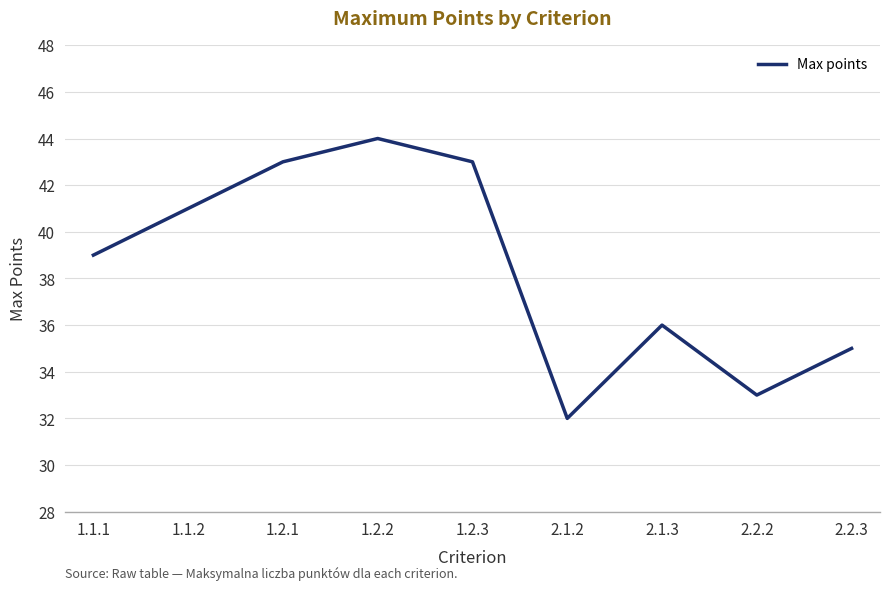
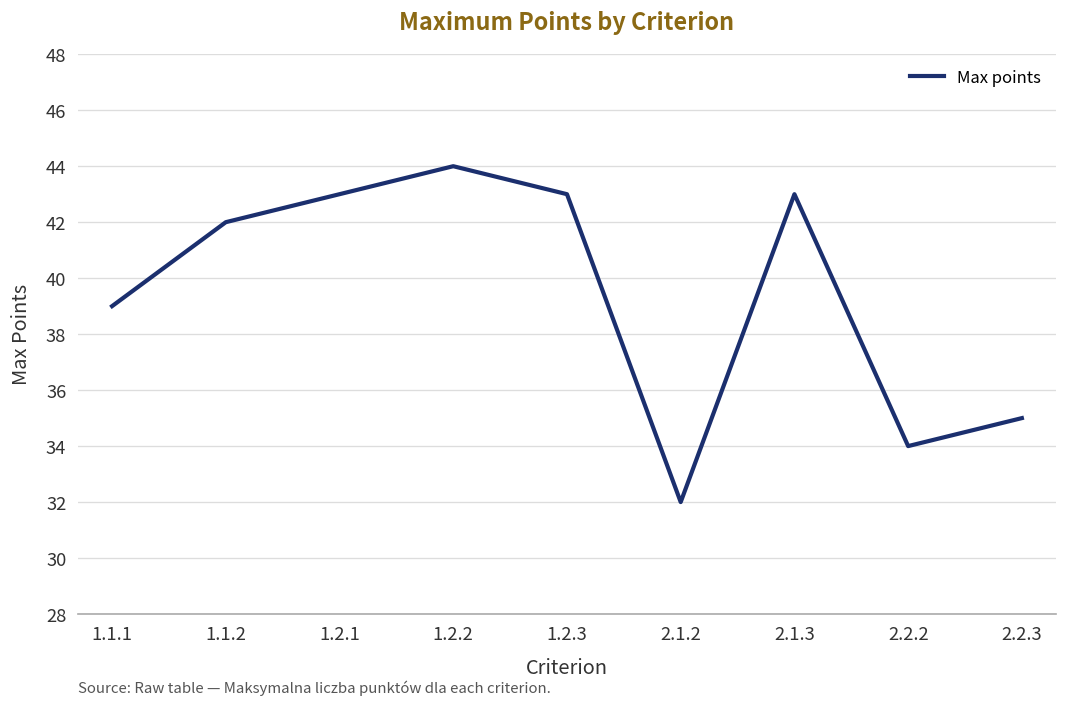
  {
    "1.1.1": 39,
-   "1.1.2": 41,
+   "1.1.2": 42,
    "1.2.1": 43,
    "1.2.2": 44,
    "1.2.3": 43,
    "2.1.2": 32,
-   "2.1.3": 36,
-   "2.2.2": 33,
+   "2.1.3": 43,
+   "2.2.2": 34,
    "2.2.3": 35
  }
